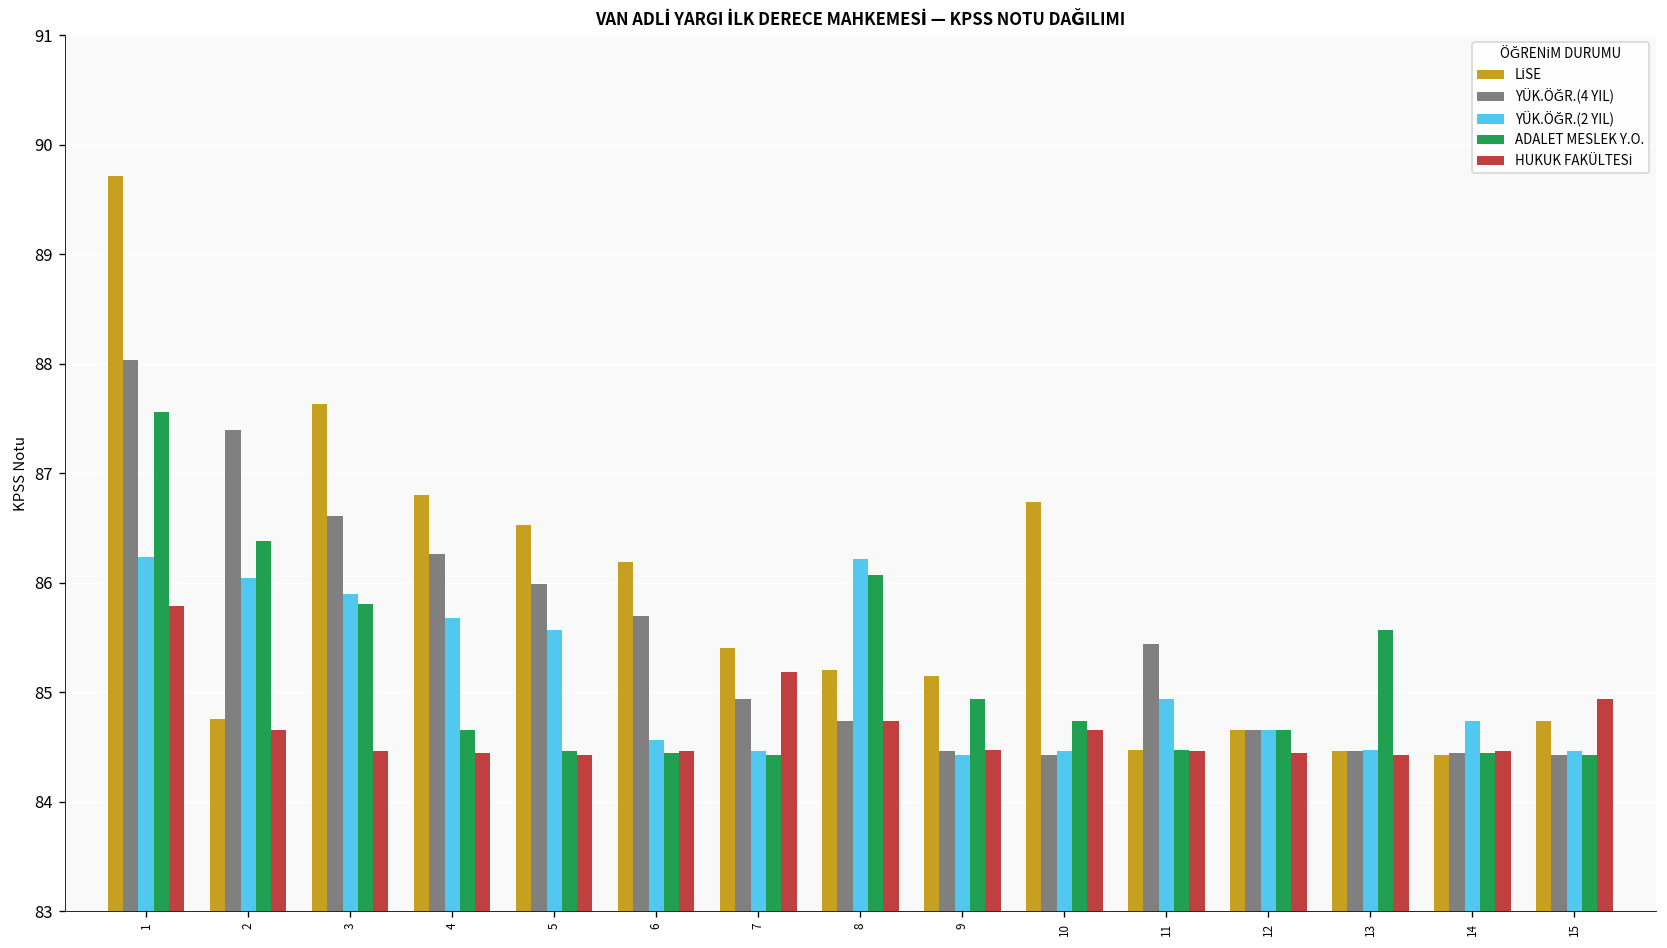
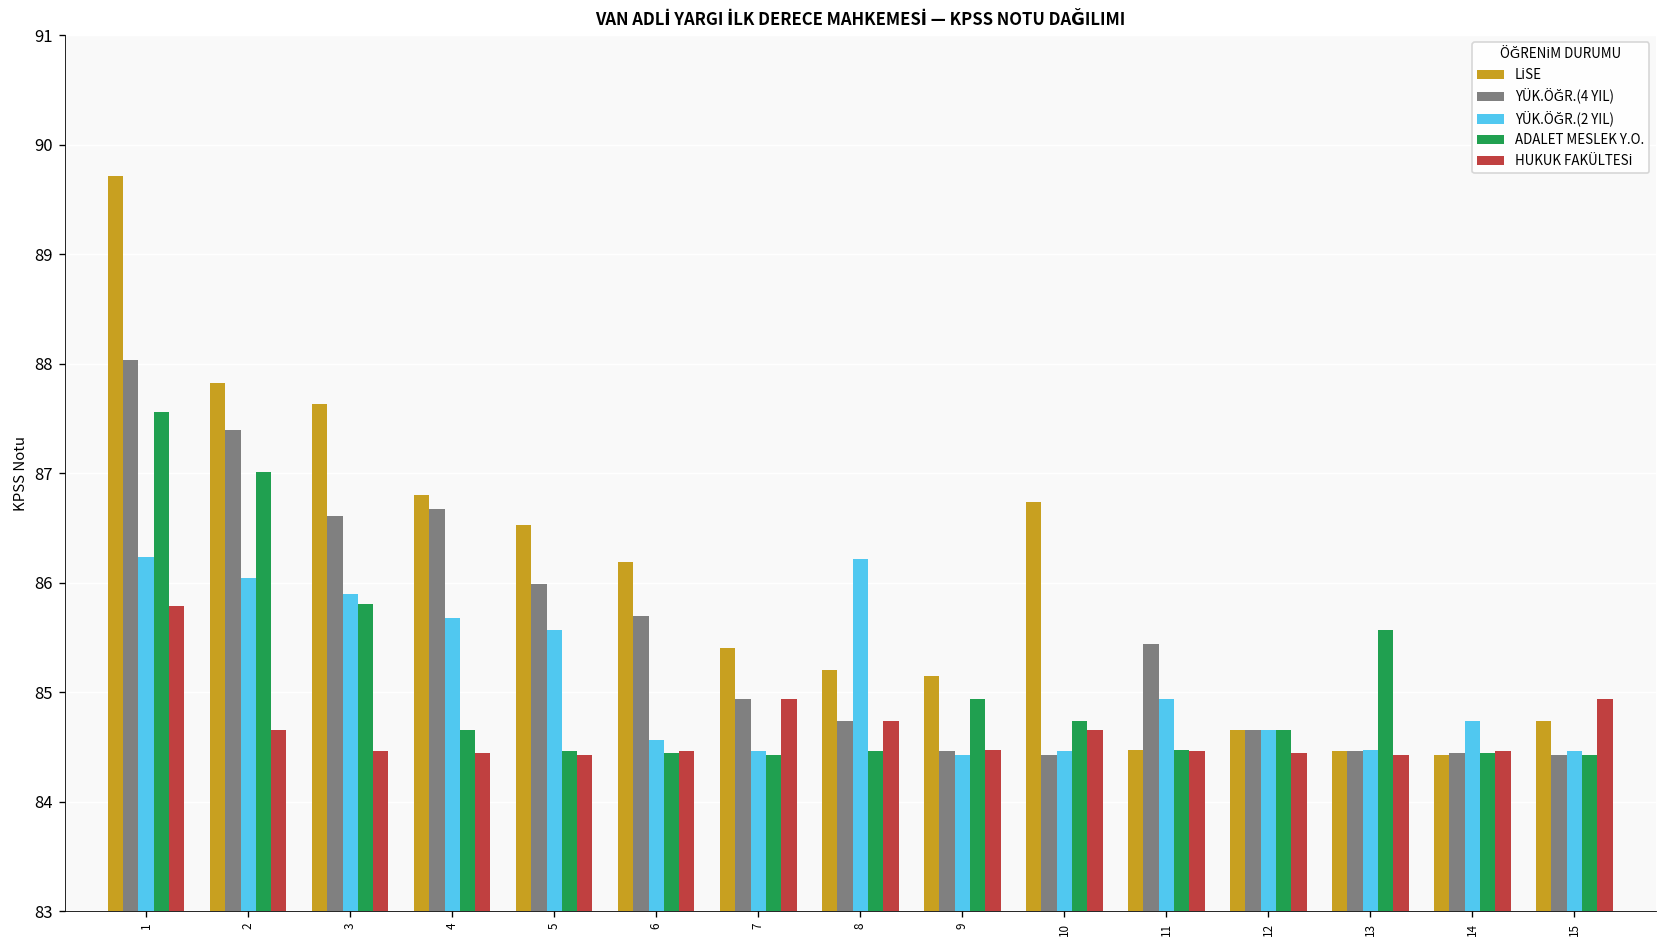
  {
    "LİSE": {
      "1": 89.7,
-     "2": 84.8,
+     "2": 87.8,
      "3": 87.6,
      "4": 86.8,
      "5": 86.5,
      "6": 86.2,
      "7": 85.4,
      "8": 85.2,
      "9": 85.1,
      "10": 86.7,
      "11": 84.5,
      "12": 84.7,
      "13": 84.5,
      "14": 84.4,
      "15": 84.7
    },
    "YÜK.ÖĞR.(4 YIL)": {
      "1": 88.0,
      "2": 87.4,
      "3": 86.6,
-     "4": 86.3,
+     "4": 86.7,
      "5": 86.0,
      "6": 85.7,
      "7": 84.9,
      "8": 84.7,
      "9": 84.5,
      "10": 84.4,
      "11": 85.4,
      "12": 84.7,
      "13": 84.5,
      "14": 84.4,
      "15": 84.4
    },
    "YÜK.ÖĞR.(2 YIL)": {
      "1": 86.2,
      "2": 86.0,
      "3": 85.9,
      "4": 85.7,
      "5": 85.6,
      "6": 84.6,
      "7": 84.5,
      "8": 86.2,
      "9": 84.4,
      "10": 84.5,
      "11": 84.9,
      "12": 84.7,
      "13": 84.5,
      "14": 84.7,
      "15": 84.5
    },
    "ADALET MESLEK Y.O.": {
      "1": 87.6,
-     "2": 86.4,
+     "2": 87.0,
      "3": 85.8,
      "4": 84.7,
      "5": 84.5,
      "6": 84.4,
      "7": 84.4,
-     "8": 86.1,
+     "8": 84.5,
      "9": 84.9,
      "10": 84.7,
      "11": 84.5,
      "12": 84.7,
      "13": 85.6,
      "14": 84.4,
      "15": 84.4
    },
    "HUKUK FAKÜLTESİ": {
      "1": 85.8,
      "2": 84.7,
      "3": 84.5,
      "4": 84.4,
      "5": 84.4,
      "6": 84.5,
-     "7": 85.2,
+     "7": 84.9,
      "8": 84.7,
      "9": 84.5,
      "10": 84.7,
      "11": 84.5,
      "12": 84.4,
      "13": 84.4,
      "14": 84.5,
      "15": 84.9
    }
  }
